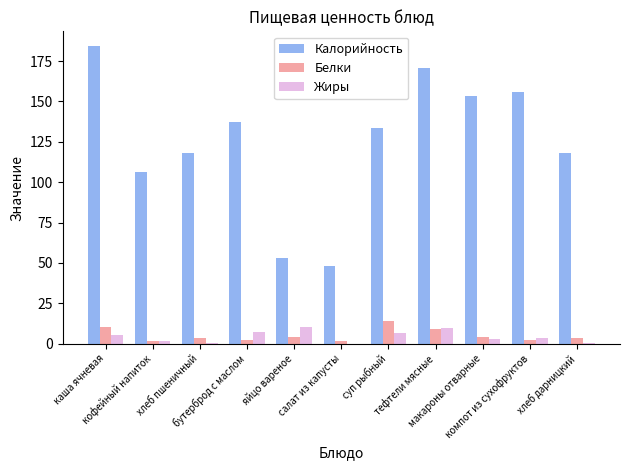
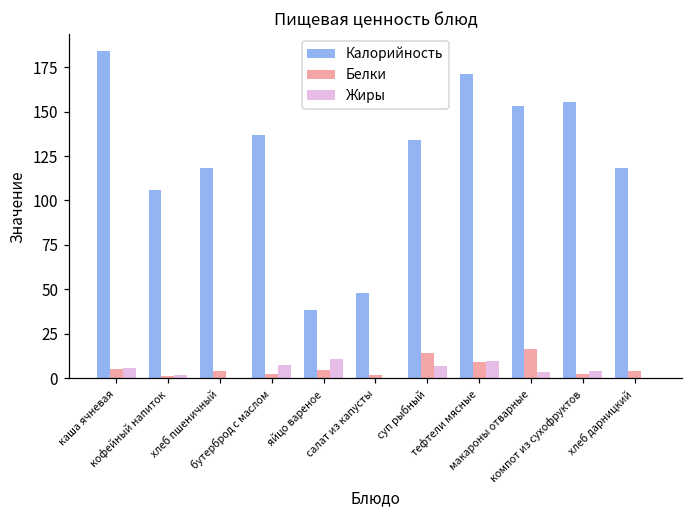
  {
    "Калорийность": {
      "каша ячневая": 184,
      "кофейный напиток": 106,
      "хлеб пшеничный": 118,
      "бутерброд с маслом": 137,
-     "яйцо вареное": 53,
+     "яйцо вареное": 38,
      "салат из капусты": 48,
      "суп рыбный": 134,
      "тефтели мясные": 171,
      "макароны отварные": 153,
      "компот из сухофруктов": 156,
      "хлеб дарницкий": 118
    },
    "Белки": {
-     "каша ячневая": 11,
+     "каша ячневая": 5,
      "хлеб пшеничный": 4,
      "бутерброд с маслом": 2,
      "яйцо вареное": 4,
      "суп рыбный": 14,
      "тефтели мясные": 9,
-     "макароны отварные": 4,
+     "макароны отварные": 17,
      "компот из сухофруктов": 2,
      "хлеб дарницкий": 4
    },
    "Жиры": {
      "каша ячневая": 6,
      "кофейный напиток": 2,
      "бутерброд с маслом": 8,
      "яйцо вареное": 11,
      "суп рыбный": 7,
      "тефтели мясные": 10,
      "макароны отварные": 3,
      "компот из сухофруктов": 4
    }
  }
